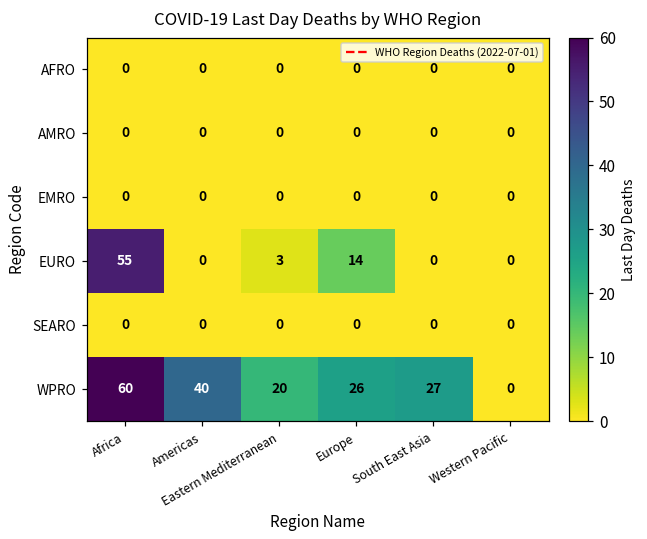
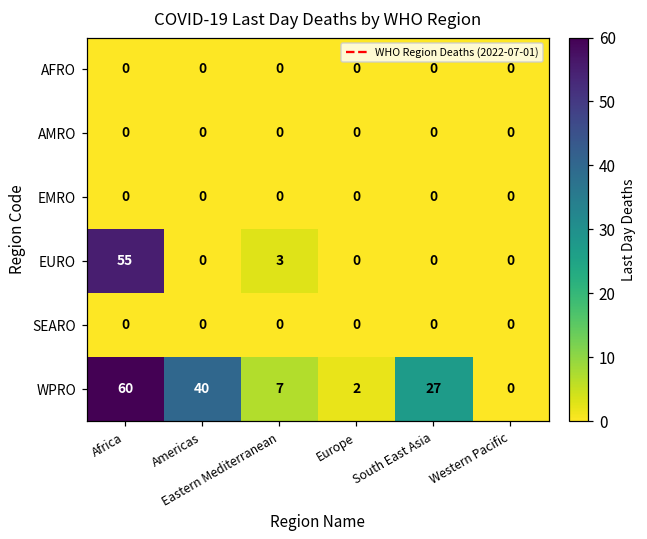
  {
    "AFRO": {
      "Africa": 0,
      "Americas": 0,
      "Eastern Mediterranean": 0
    },
    "AMRO": {
      "Africa": 0,
      "Americas": 0,
      "Eastern Mediterranean": 0,
      "Europe": 0,
      "South East Asia": 0,
      "Western Pacific": 0
    },
    "EMRO": {
      "Africa": 0,
      "Americas": 0,
      "Eastern Mediterranean": 0,
      "Europe": 0,
      "South East Asia": 0,
      "Western Pacific": 0
    },
    "EURO": {
      "Africa": 55,
      "Americas": 0,
      "Eastern Mediterranean": 3,
-     "Europe": 14,
+     "Europe": 0,
      "South East Asia": 0,
      "Western Pacific": 0
    },
    "SEARO": {
      "Africa": 0,
      "Americas": 0,
      "Eastern Mediterranean": 0,
      "Europe": 0,
      "South East Asia": 0,
      "Western Pacific": 0
    },
    "WPRO": {
      "Africa": 60,
      "Americas": 40,
-     "Eastern Mediterranean": 20,
-     "Europe": 26,
+     "Eastern Mediterranean": 7,
+     "Europe": 2,
      "South East Asia": 27,
      "Western Pacific": 0
    }
  }
